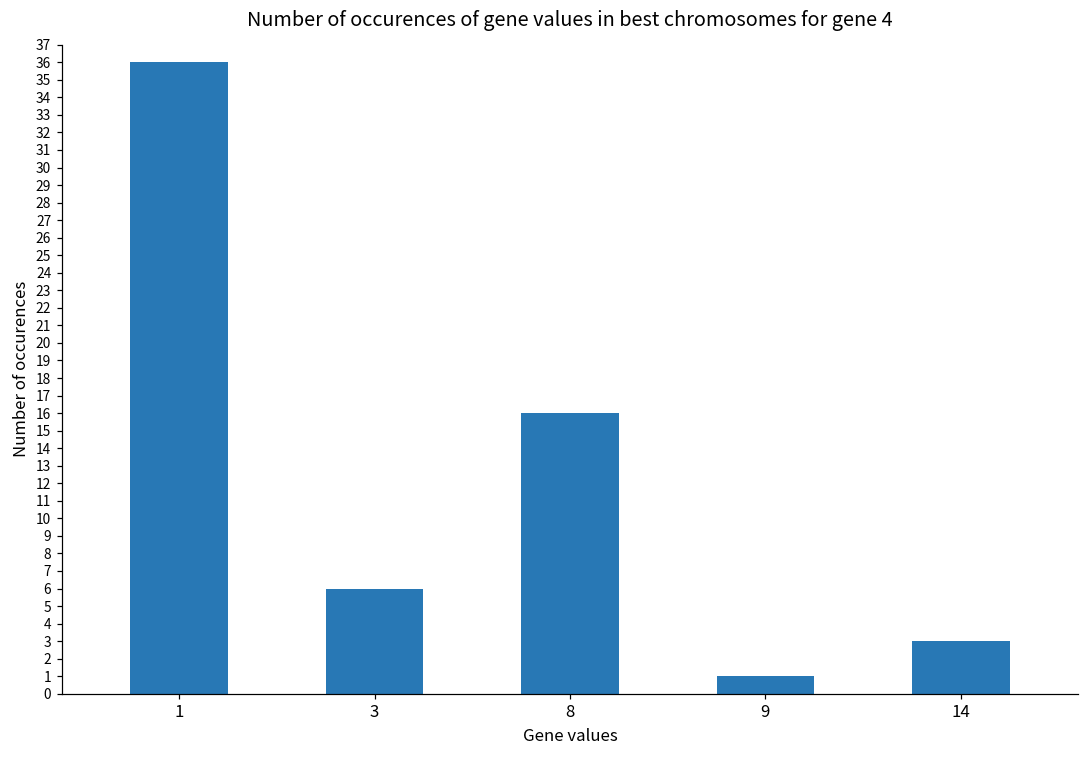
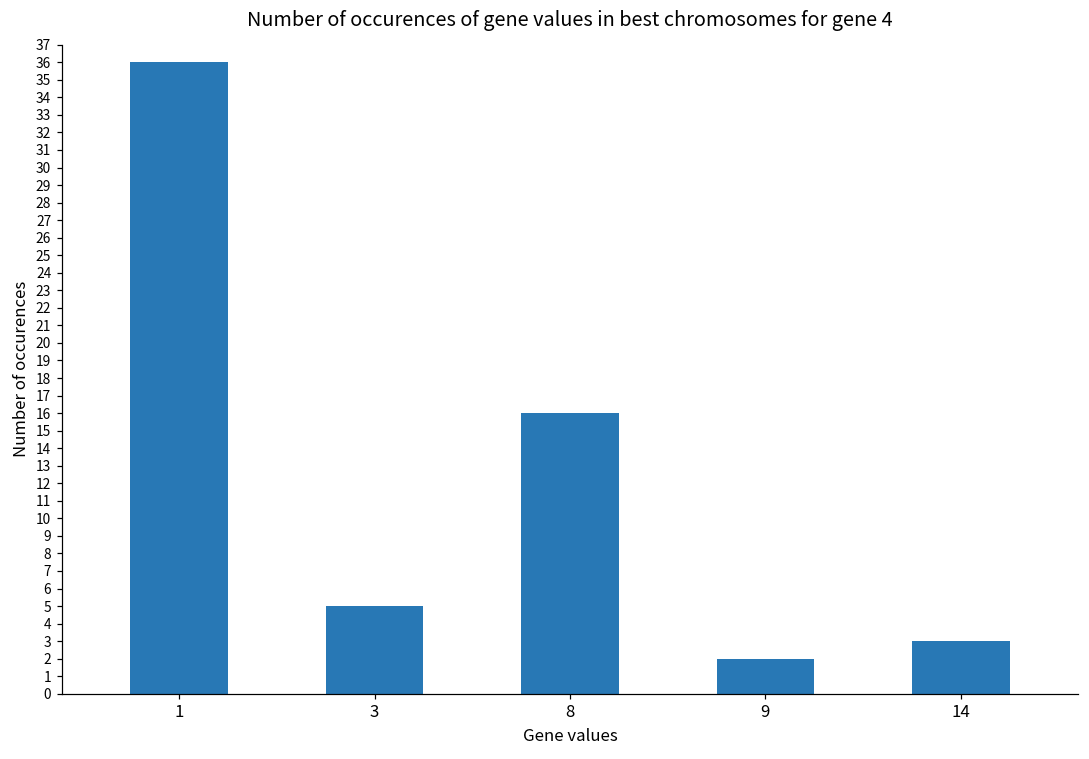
  {
    "1": 36,
-   "3": 6,
+   "3": 5,
    "8": 16,
-   "9": 1,
+   "9": 2,
    "14": 3
  }
